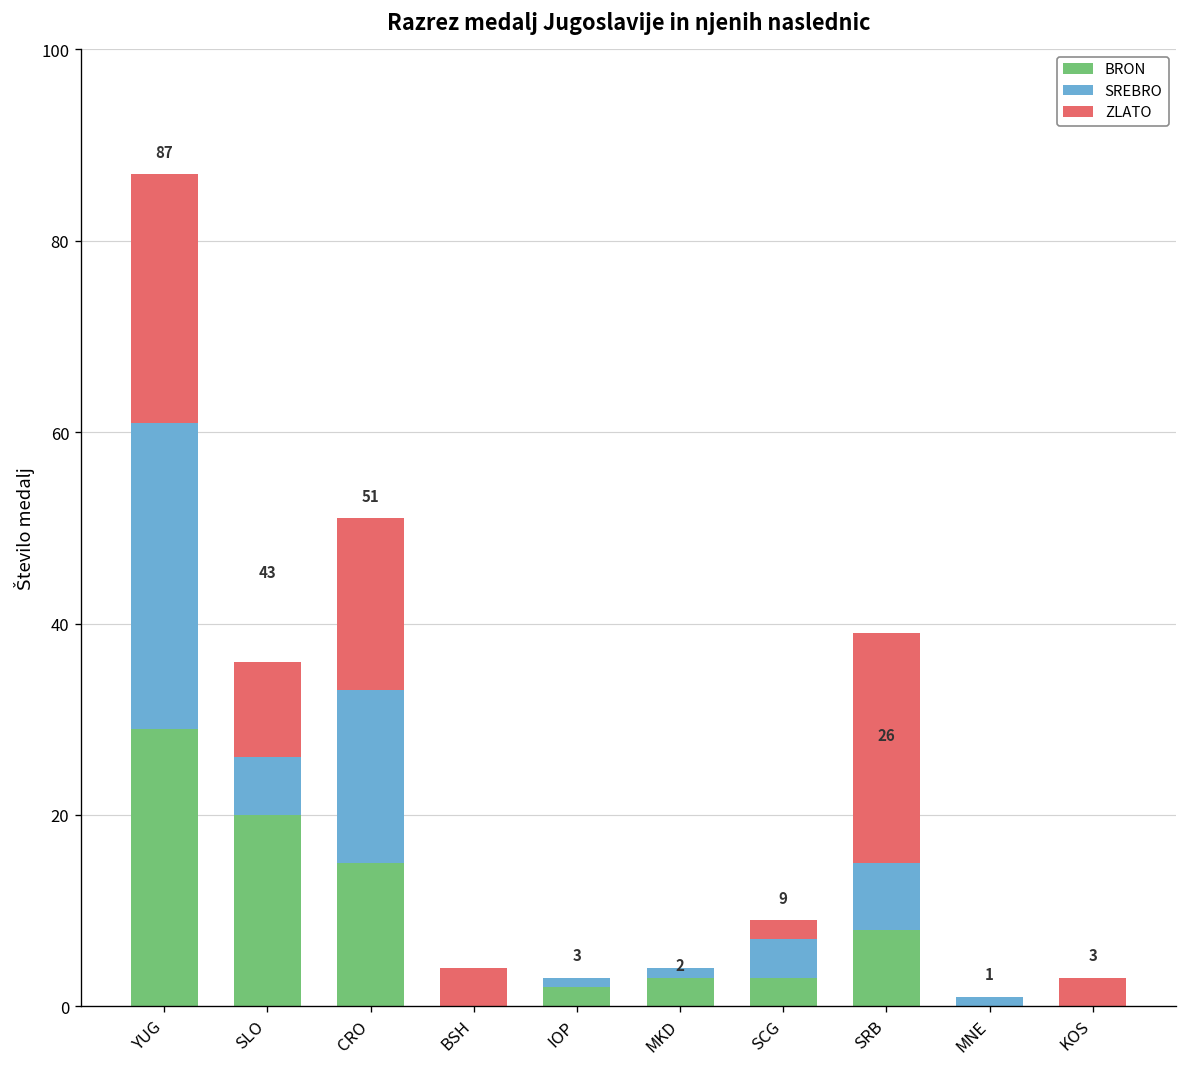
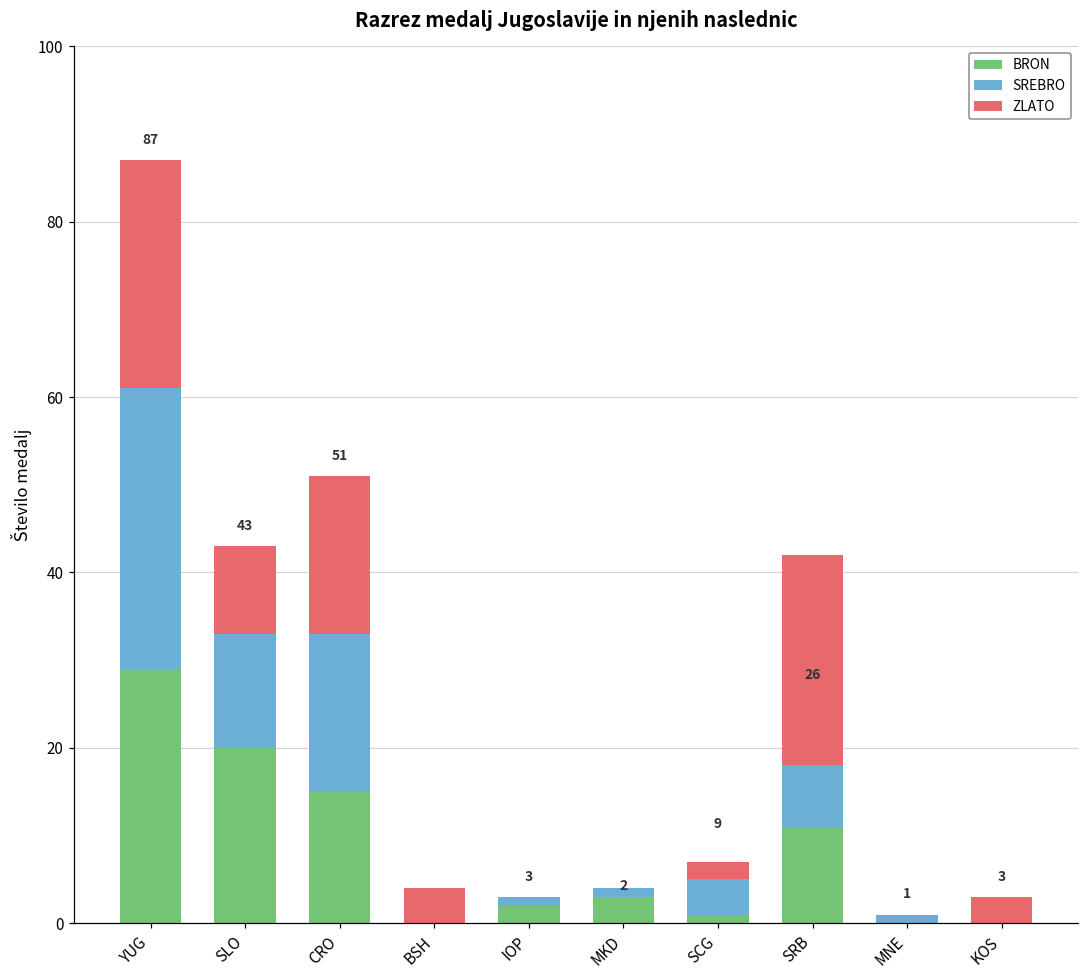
  {
    "BRON": {
      "YUG": 29,
      "SLO": 20,
      "CRO": 15,
      "BSH": 0,
      "IOP": 2,
      "MKD": 3,
-     "SCG": 3,
-     "SRB": 8,
+     "SCG": 1,
+     "SRB": 11,
      "MNE": 0,
      "KOS": 0
    },
    "SREBRO": {
      "YUG": 32,
-     "SLO": 6,
+     "SLO": 13,
      "CRO": 18,
      "BSH": 0,
      "SCG": 4,
      "SRB": 7,
      "KOS": 0
    },
    "ZLATO": {
      "KOS": 3
    }
  }
